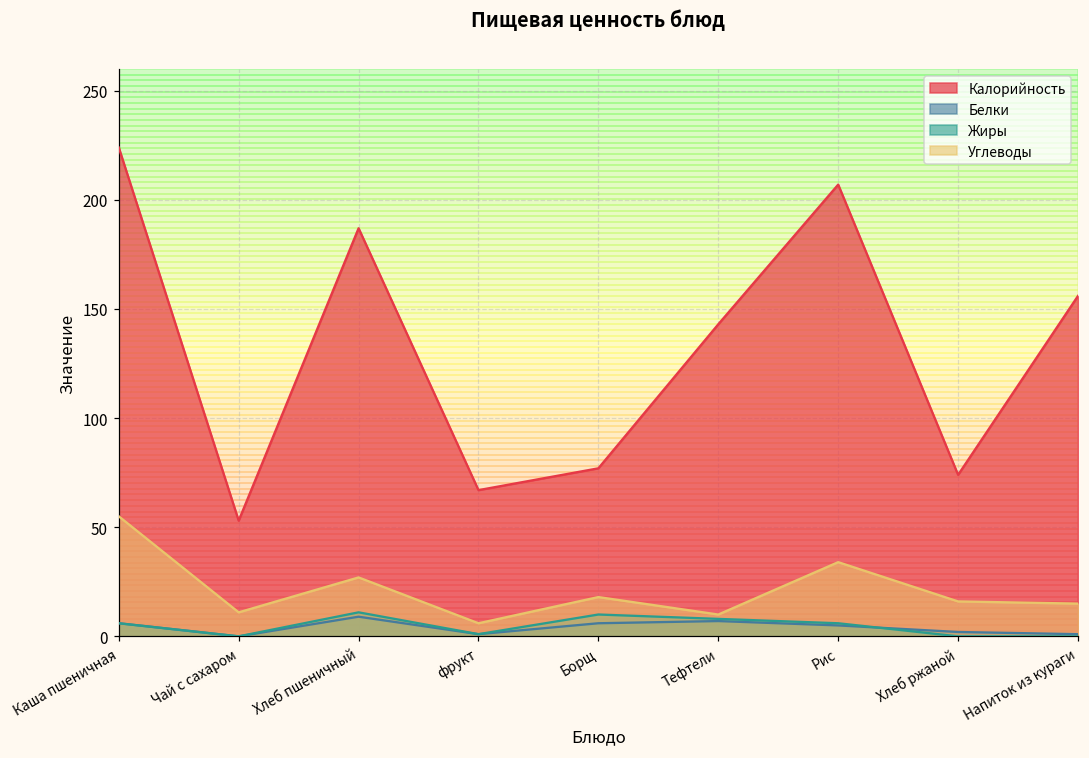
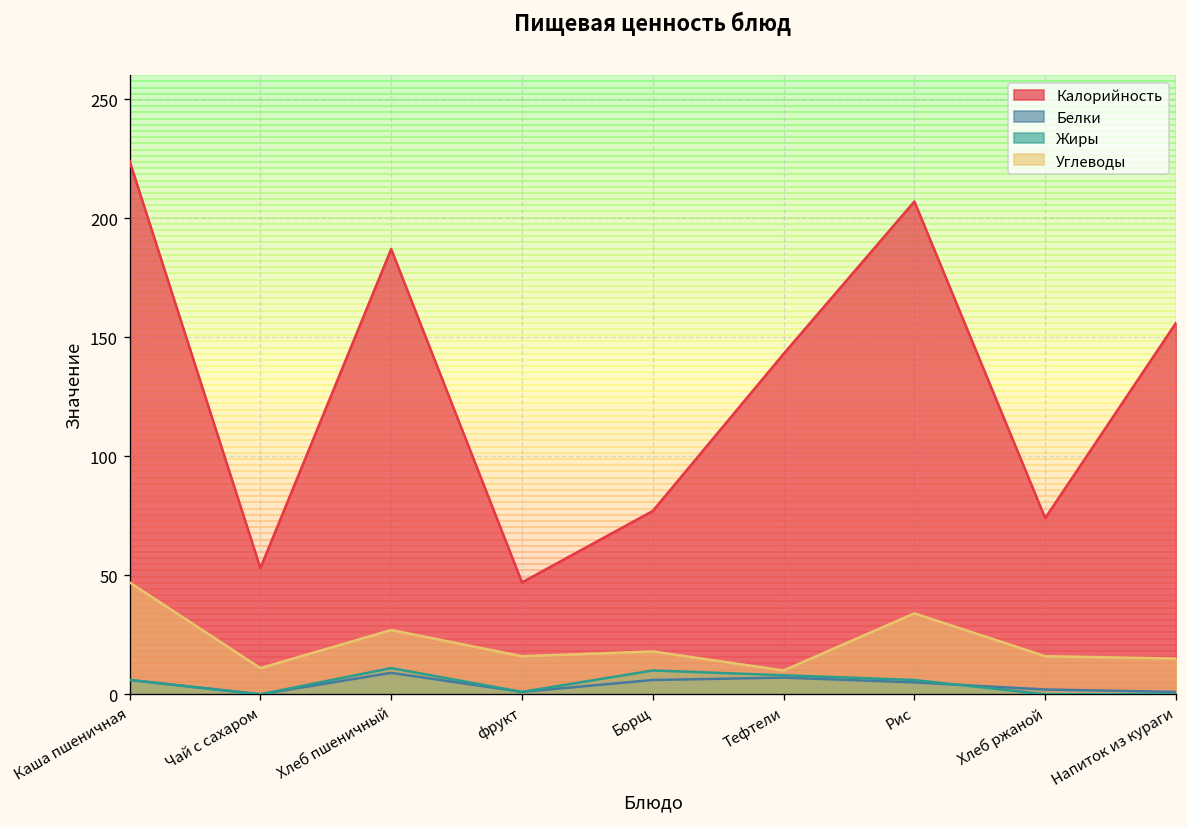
  {
    "Калорийность": {
      "Каша пшеничная": 224,
      "Чай с сахаром": 53,
      "Хлеб пшеничный": 187,
-     "фрукт": 67,
+     "фрукт": 47,
      "Борщ": 77,
      "Тефтели": 143,
      "Рис": 207,
      "Хлеб ржаной": 74,
      "Напиток из кураги": 156
    },
    "Углеводы": {
-     "Каша пшеничная": 55,
+     "Каша пшеничная": 47,
      "Чай с сахаром": 11,
      "Хлеб пшеничный": 27,
-     "фрукт": 6,
+     "фрукт": 16,
      "Борщ": 18,
      "Тефтели": 10,
      "Рис": 34,
      "Хлеб ржаной": 16,
      "Напиток из кураги": 15
    }
  }
